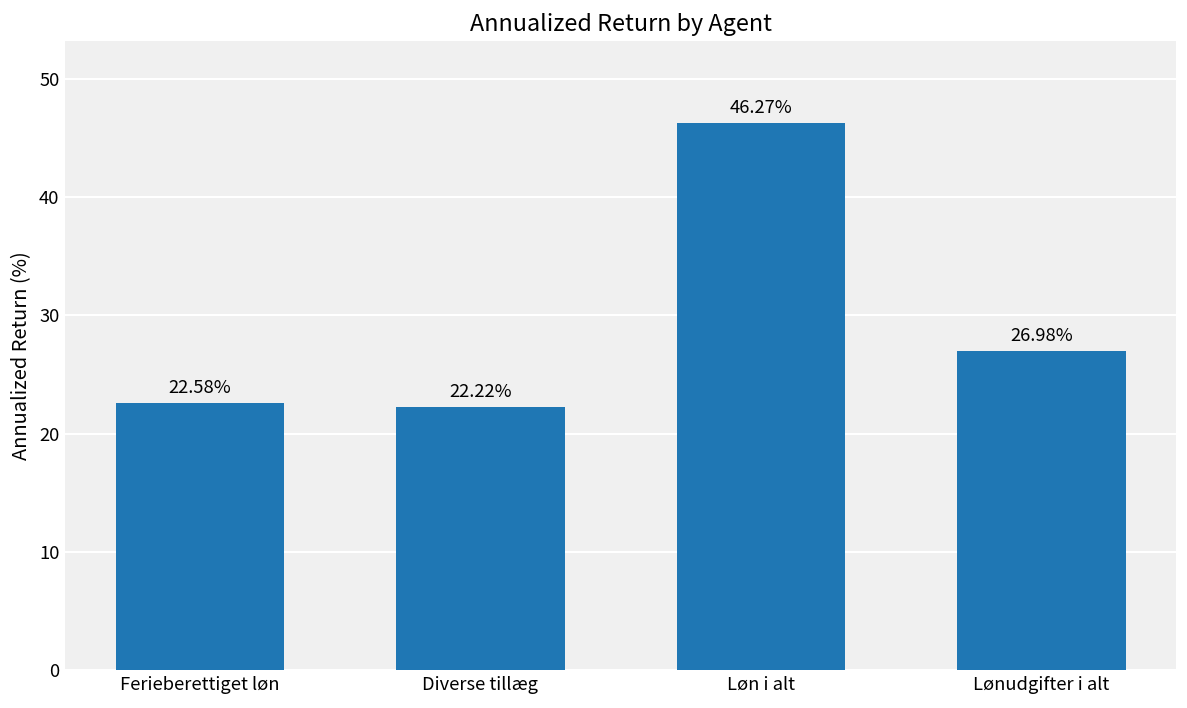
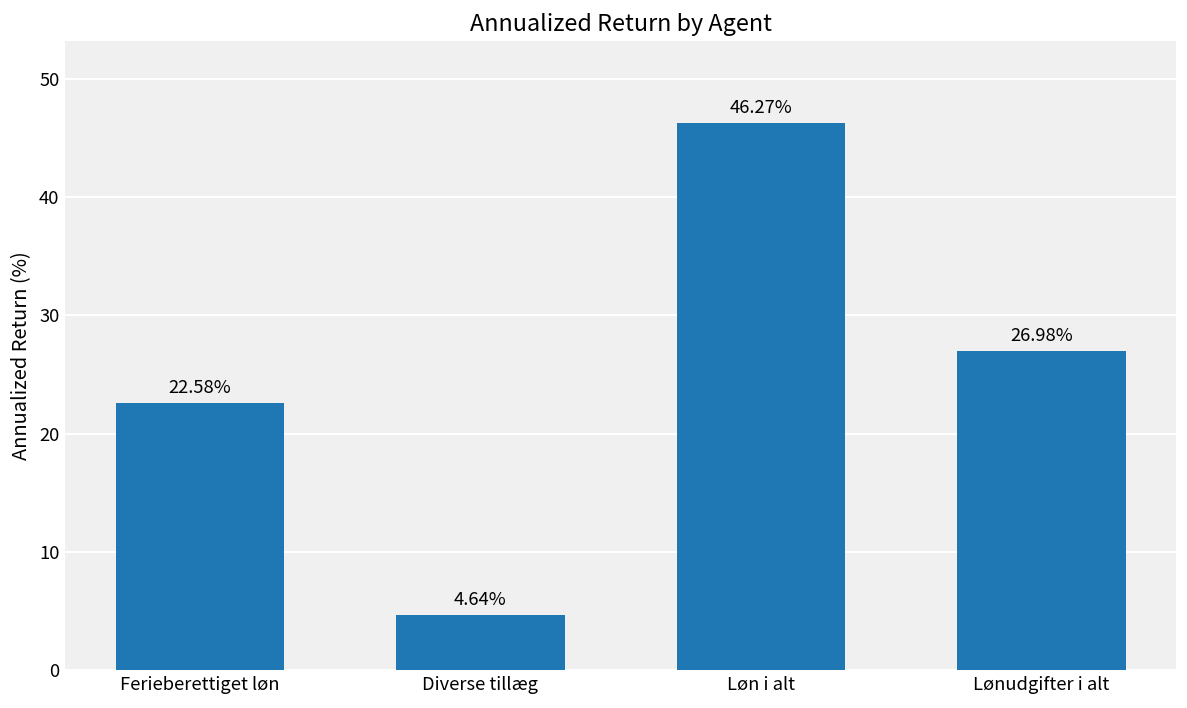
  {
    "Ferieberettiget løn": "22.58%",
-   "Diverse tillæg": "22.22%",
+   "Diverse tillæg": "4.64%",
    "Løn i alt": "46.27%",
    "Lønudgifter i alt": "26.98%"
  }
